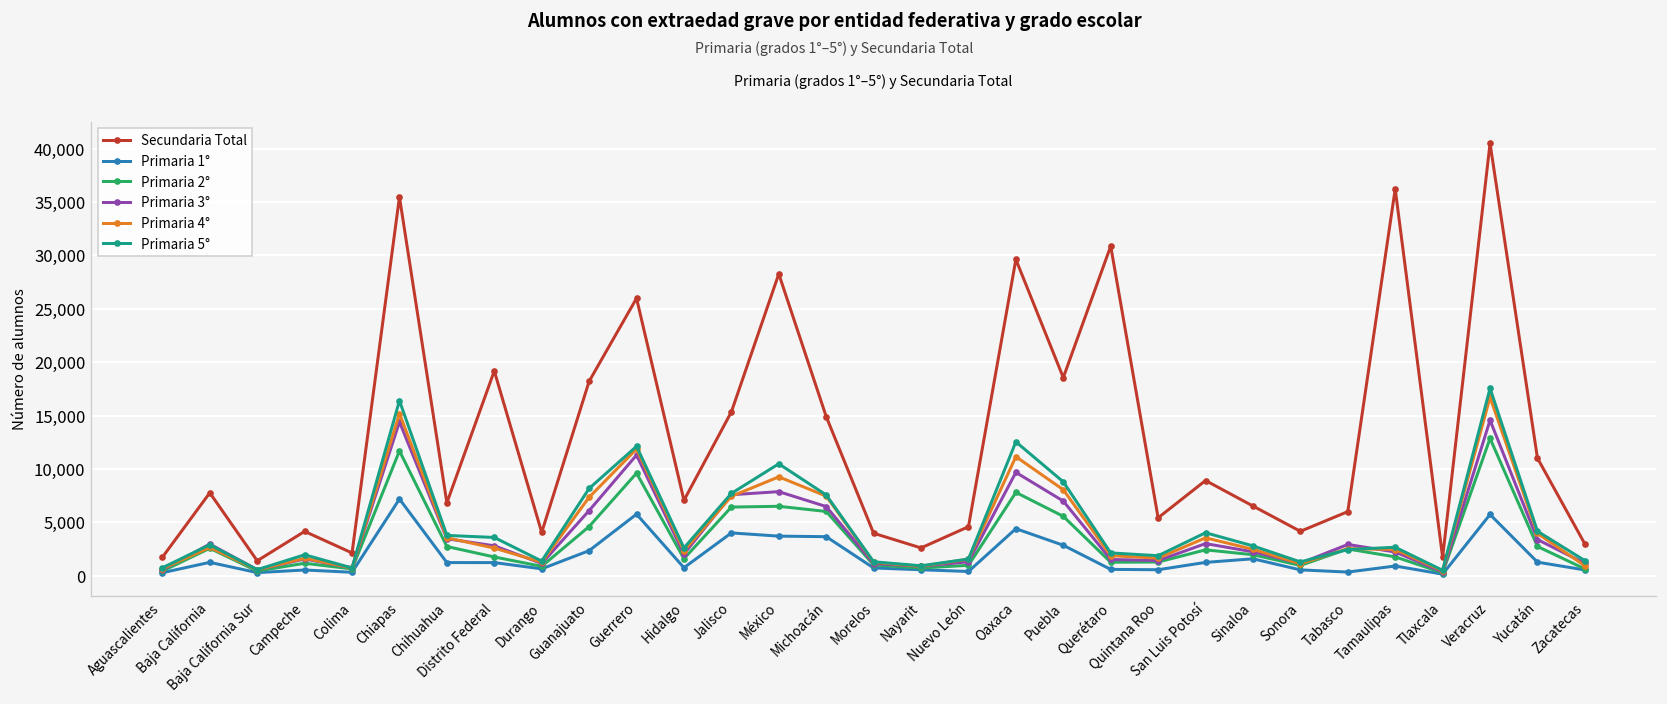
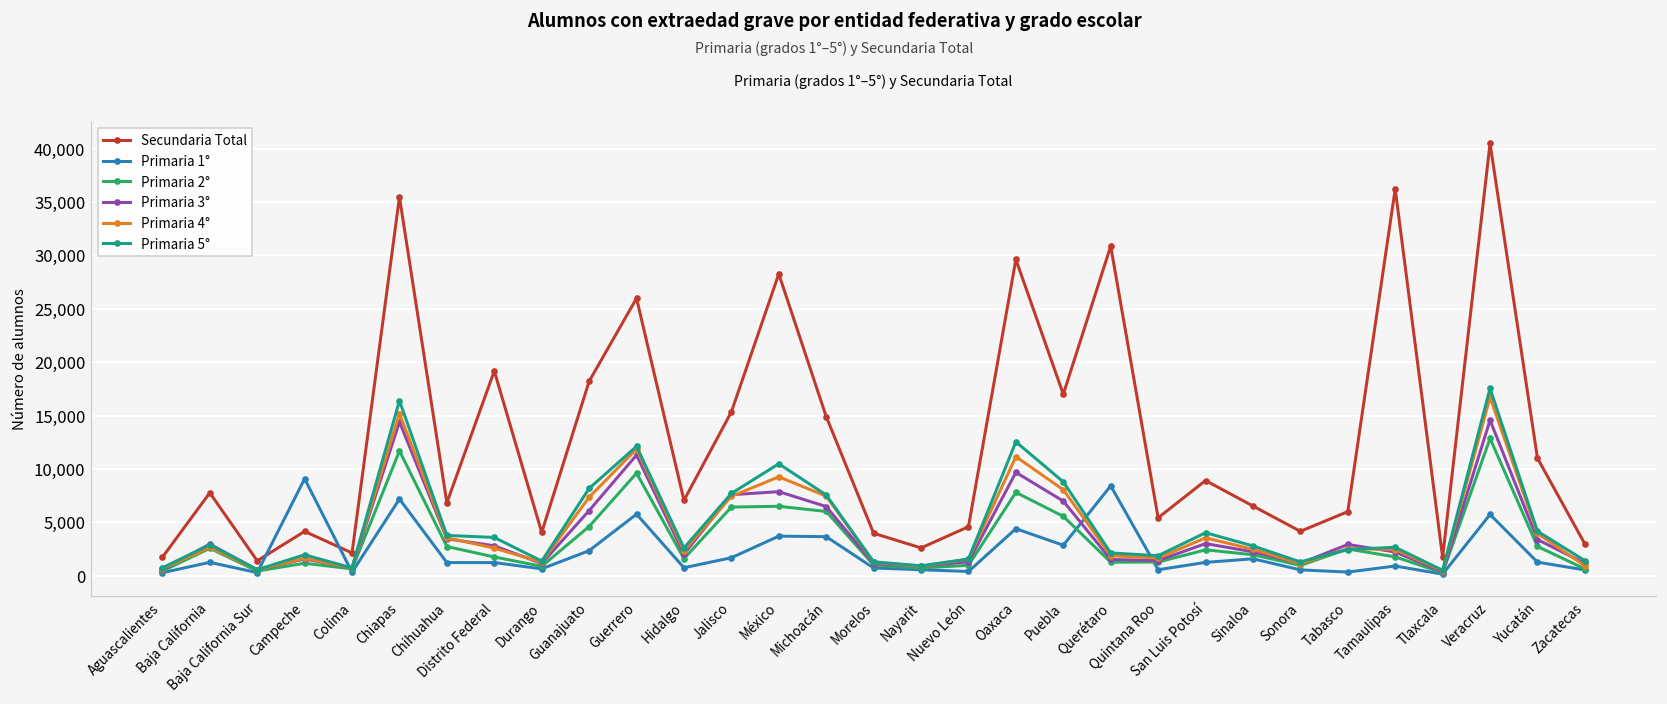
  {
    "Secundaria Total": {
      "Aguascalientes": "2,000",
      "Baja California": "8,000",
      "Baja California Sur": "1,000",
      "Campeche": "4,000",
      "Colima": "2,000",
      "Chiapas": "35,000",
      "Chihuahua": "7,000",
      "Distrito Federal": "19,000",
      "Durango": "4,000",
      "Guanajuato": "18,000",
      "Guerrero": "26,000",
      "Hidalgo": "7,000",
      "Jalisco": "15,000",
      "México": "28,000",
      "Michoacán": "15,000",
      "Morelos": "4,000",
      "Nayarit": "3,000",
      "Nuevo León": "5,000",
      "Oaxaca": "30,000",
-     "Puebla": "19,000",
+     "Puebla": "17,000",
      "Querétaro": "31,000",
      "Quintana Roo": "5,000",
      "San Luis Potosí": "9,000",
      "Sinaloa": "7,000",
      "Sonora": "4,000",
      "Tabasco": "6,000",
      "Tamaulipas": "36,000",
      "Tlaxcala": "2,000",
      "Veracruz": "40,000",
      "Yucatán": "11,000",
      "Zacatecas": "3,000"
    },
    "Primaria 1°": {
      "Baja California": "1,000",
-     "Campeche": "1,000",
+     "Campeche": "9,000",
      "Colima": "0",
      "Chiapas": "7,000",
      "Chihuahua": "1,000",
      "Distrito Federal": "1,000",
      "Guanajuato": "2,000",
      "Guerrero": "6,000",
      "Hidalgo": "1,000",
-     "Jalisco": "4,000",
+     "Jalisco": "2,000",
      "México": "4,000",
      "Michoacán": "4,000",
      "Nuevo León": "0",
      "Oaxaca": "4,000",
      "Puebla": "3,000",
-     "Querétaro": "1,000",
+     "Querétaro": "8,000",
      "Quintana Roo": "1,000",
      "San Luis Potosí": "1,000",
      "Sinaloa": "2,000",
      "Sonora": "1,000",
      "Tabasco": "0",
      "Tamaulipas": "1,000",
      "Veracruz": "6,000",
      "Yucatán": "1,000"
    },
    "Primaria 3°": {
      "Chiapas": "14,000",
      "Guanajuato": "6,000",
      "Guerrero": "11,000",
      "Hidalgo": "2,000",
      "México": "8,000",
      "Michoacán": "6,000",
      "Oaxaca": "10,000",
      "Puebla": "7,000",
      "San Luis Potosí": "3,000",
      "Tabasco": "3,000",
      "Veracruz": "15,000",
      "Yucatán": "3,000"
    },
    "Primaria 4°": {
      "Chiapas": "15,000",
      "Guanajuato": "7,000",
      "México": "9,000",
      "Oaxaca": "11,000",
      "Puebla": "8,000",
      "San Luis Potosí": "4,000",
      "Veracruz": "17,000"
    }
  }
